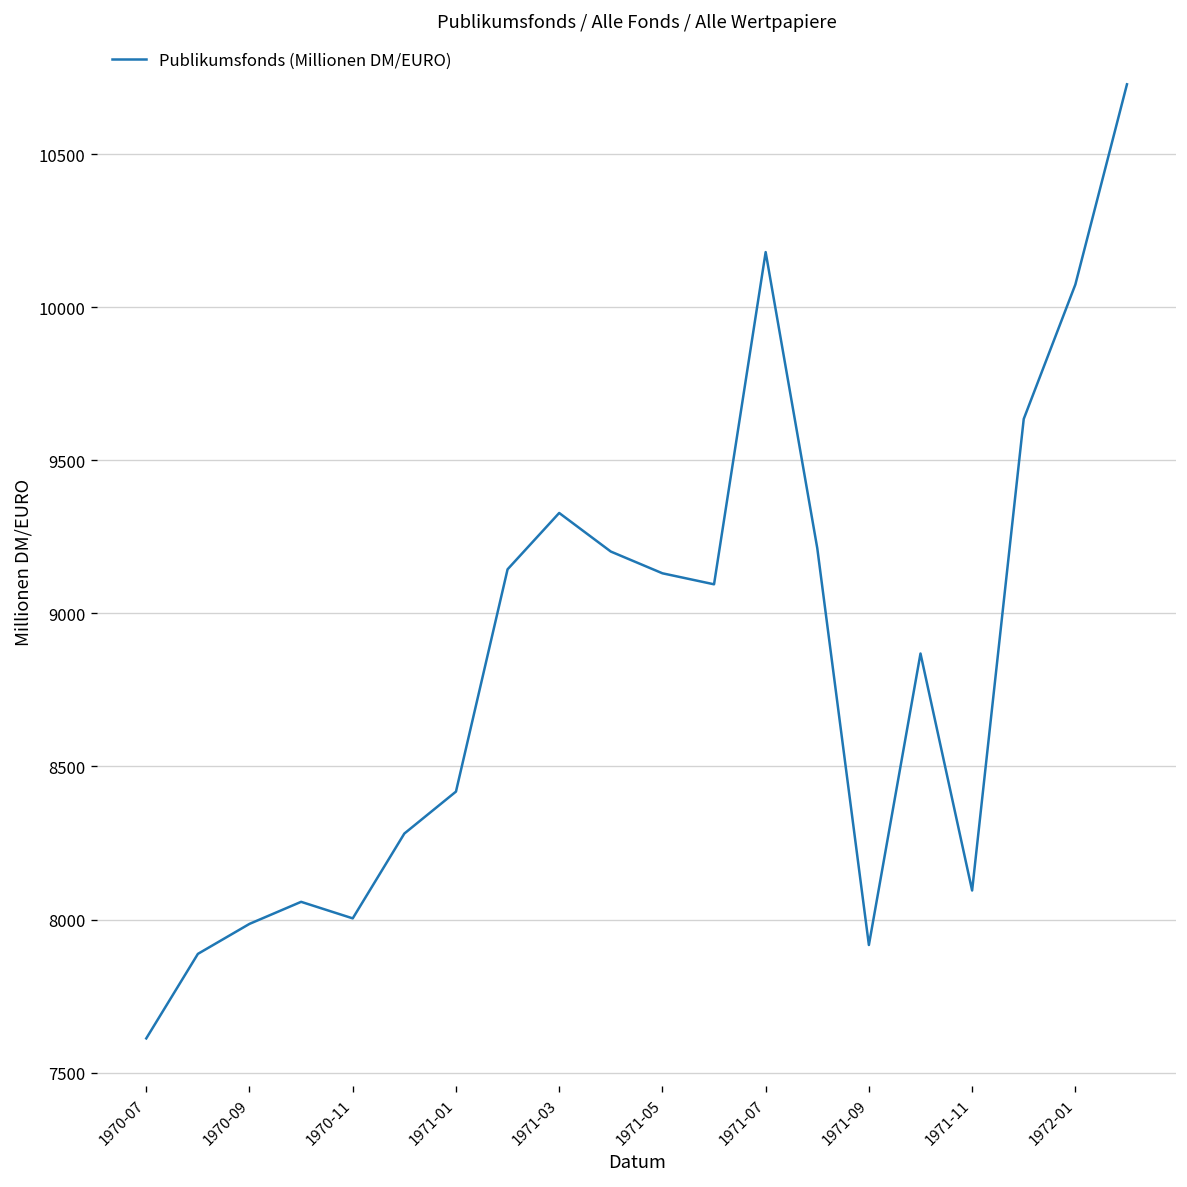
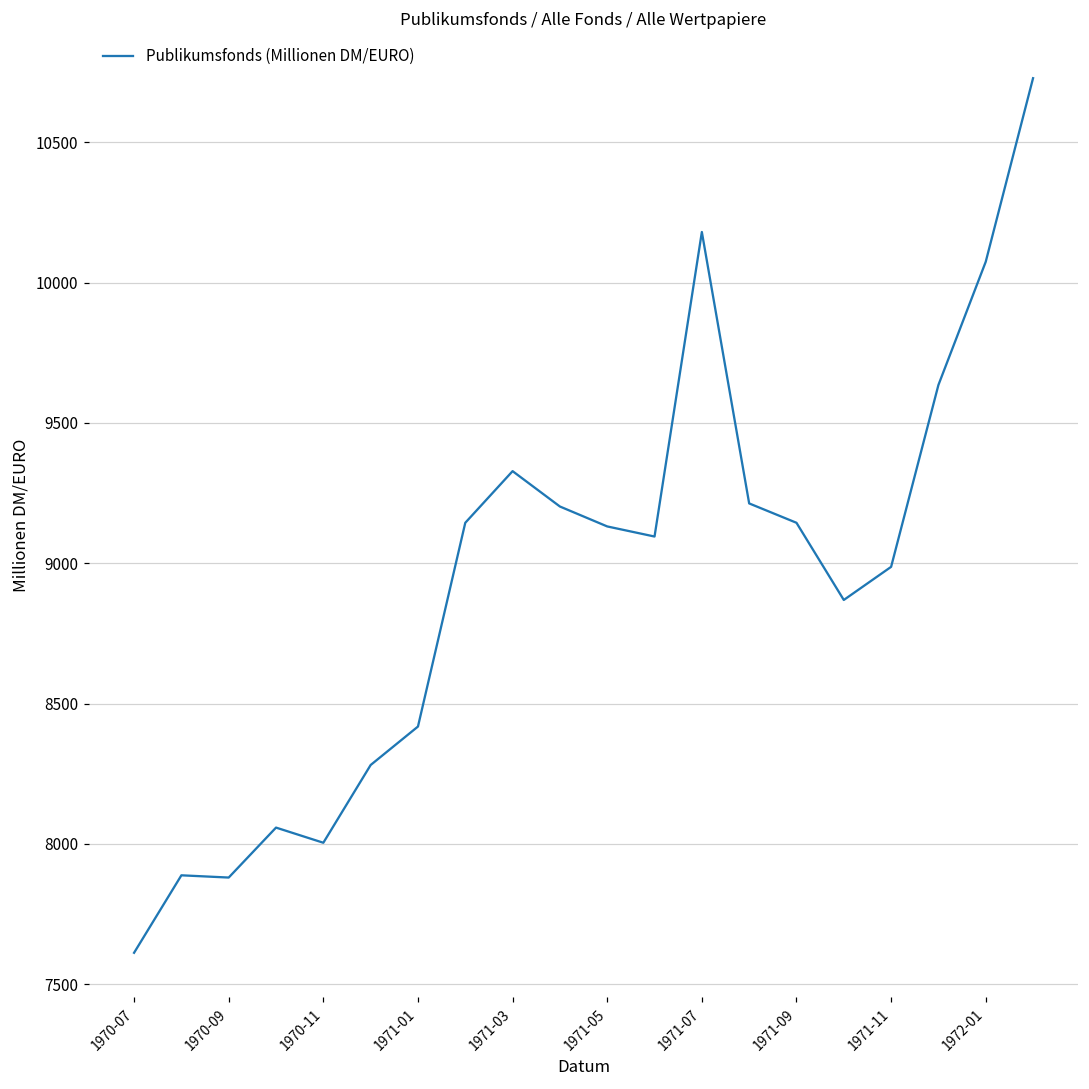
  {
    "1970-07": 7610,
-   "1970-09": 7990,
+   "1970-09": 7880,
    "1970-11": 8000,
    "1971-01": 8420,
    "1971-03": 9330,
    "1971-05": 9130,
    "1971-07": 10180,
-   "1971-09": 7920,
-   "1971-11": 8100,
+   "1971-09": 9140,
+   "1971-11": 8990,
    "1972-01": 10070
  }
